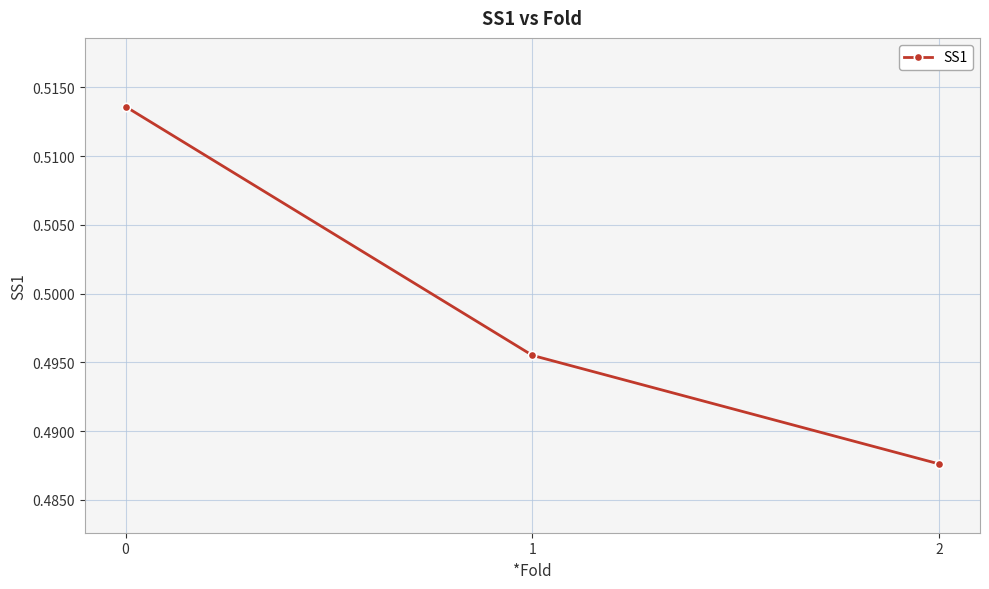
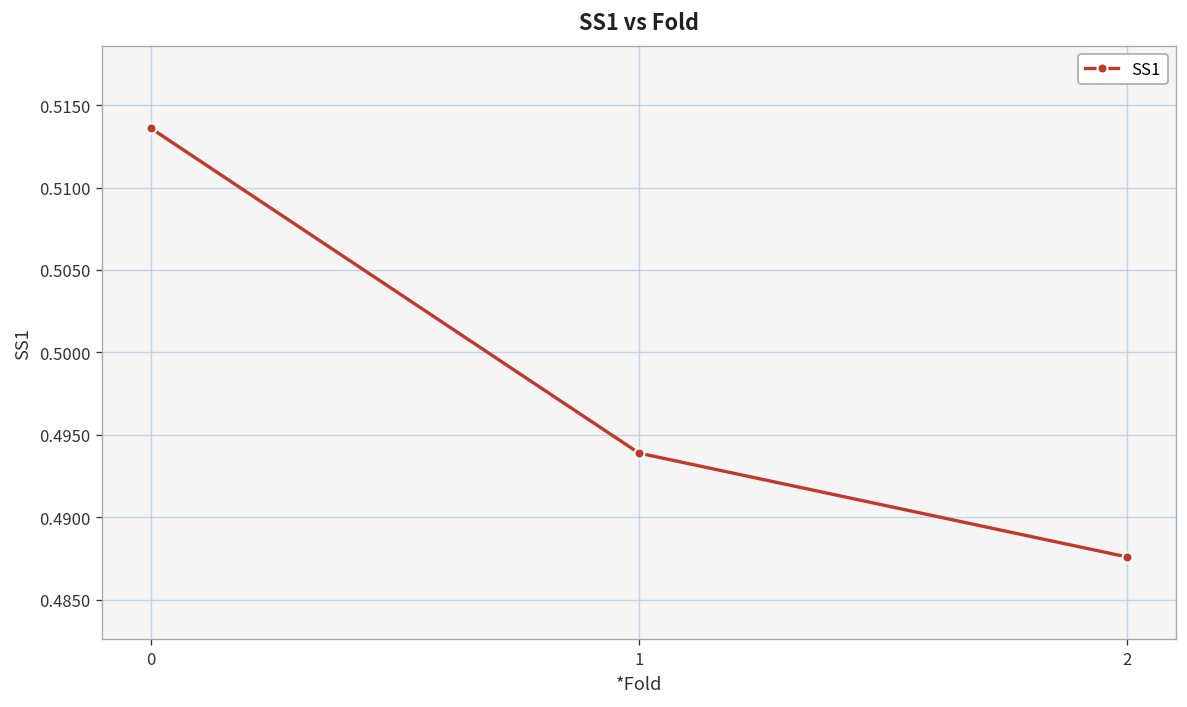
  {
    "0": 0.5136,
-   "1": 0.4955,
+   "1": 0.4939,
    "2": 0.4876
  }
